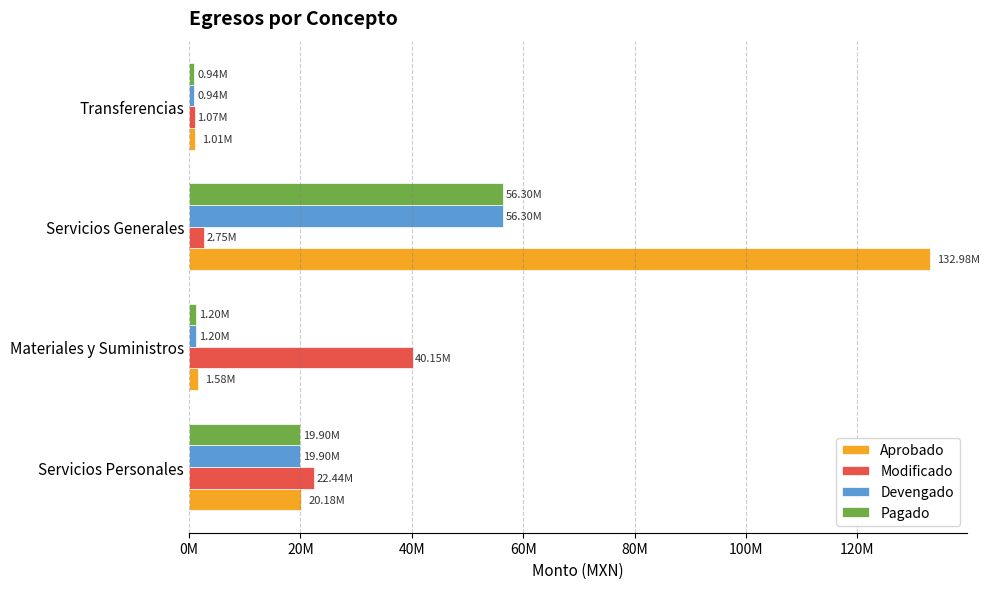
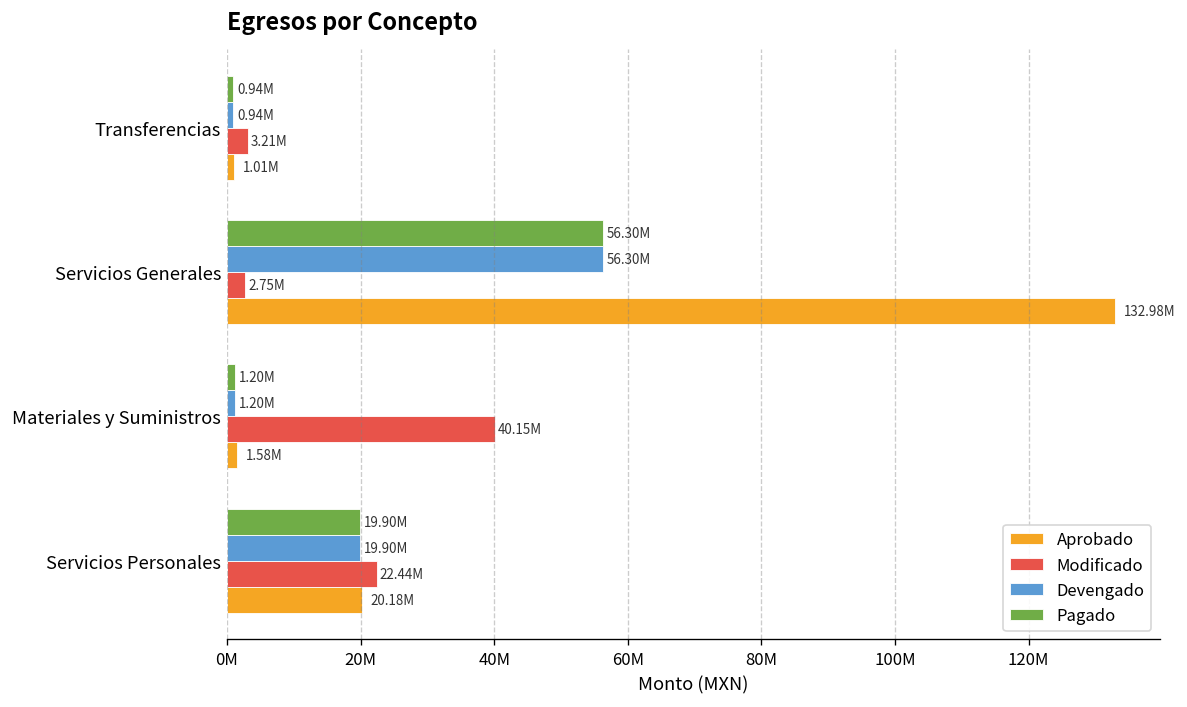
  {
    "Aprobado": {
      "Transferencias": "1.01M",
      "Servicios Generales": "132.98M",
      "Materiales y Suministros": "1.58M",
      "Servicios Personales": "20.18M"
    },
    "Modificado": {
-     "Transferencias": "1.07M",
+     "Transferencias": "3.21M",
      "Servicios Generales": "2.75M",
      "Materiales y Suministros": "40.15M",
      "Servicios Personales": "22.44M"
    },
    "Devengado": {
      "Transferencias": "0.94M",
      "Servicios Generales": "56.30M",
      "Materiales y Suministros": "1.20M",
      "Servicios Personales": "19.90M"
    },
    "Pagado": {
      "Transferencias": "0.94M",
      "Servicios Generales": "56.30M",
      "Materiales y Suministros": "1.20M",
      "Servicios Personales": "19.90M"
    }
  }
